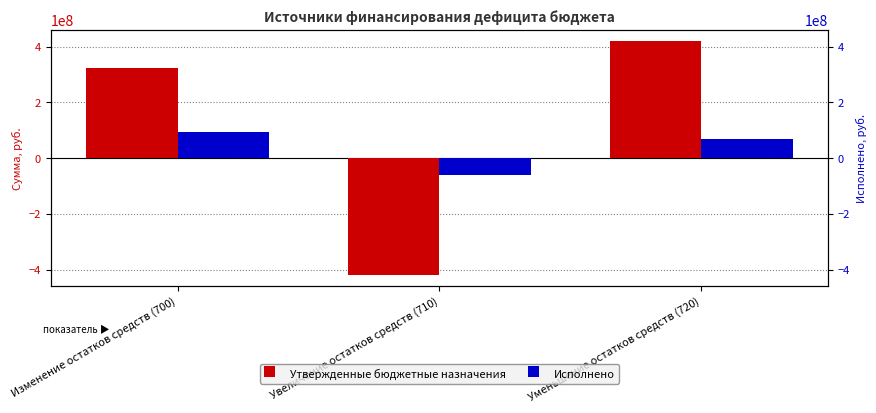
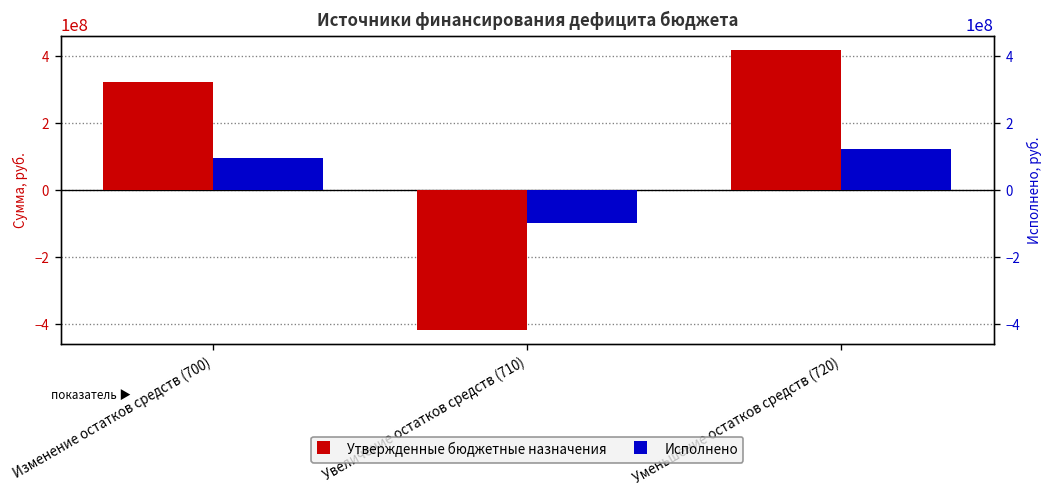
  {
    "Утвержденные бюджетные назначения": {
      "Изменение остатков средств (700)": 320000000,
      "Увеличение остатков средств (710)": -420000000,
      "Уменьшение остатков средств (720)": 420000000
    },
    "Исполнено": {
      "Изменение остатков средств (700)": 100000000,
-     "Увеличение остатков средств (710)": -60000000,
-     "Уменьшение остатков средств (720)": 70000000
+     "Увеличение остатков средств (710)": -100000000,
+     "Уменьшение остатков средств (720)": 120000000
    }
  }
